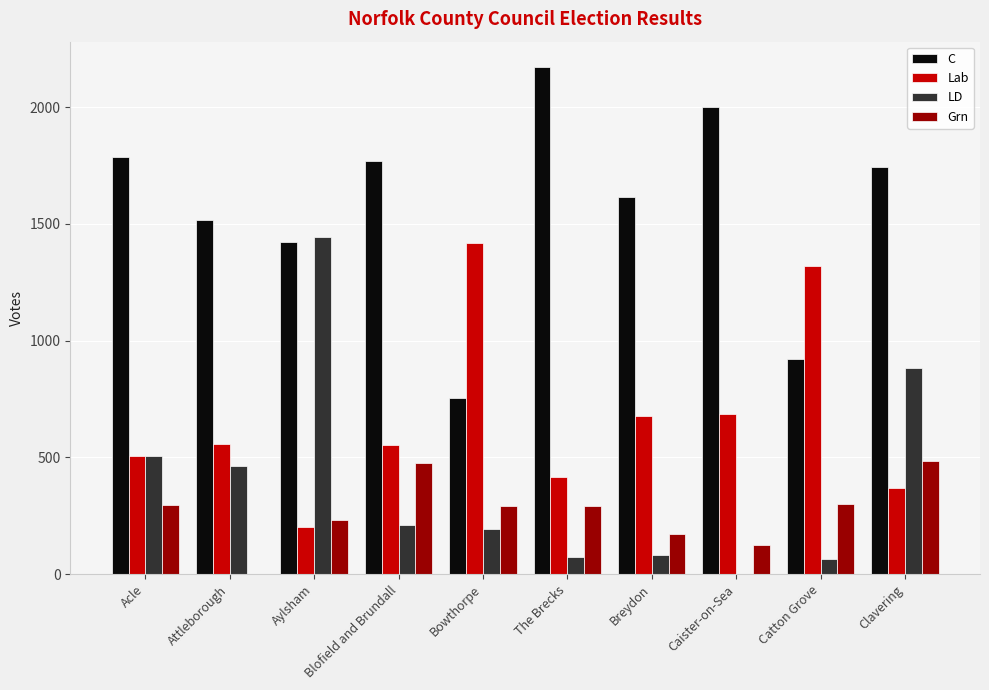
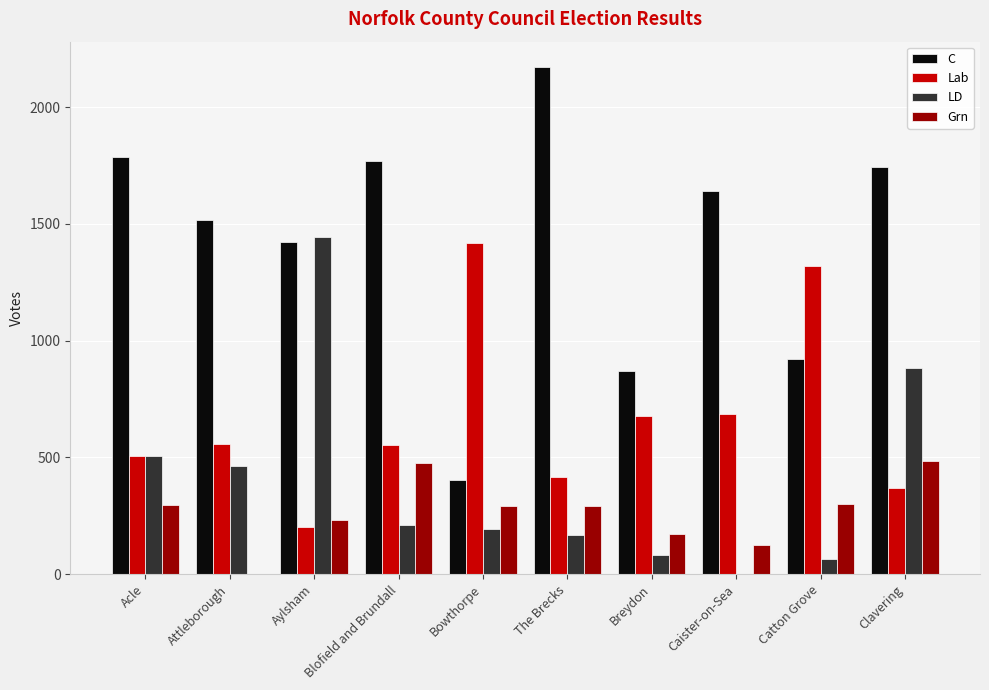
  {
    "C": {
      "Acle": 1790,
      "Attleborough": 1520,
      "Aylsham": 1420,
      "Blofield and Brundall": 1770,
-     "Bowthorpe": 760,
+     "Bowthorpe": 400,
      "The Brecks": 2170,
-     "Breydon": 1620,
-     "Caister-on-Sea": 2000,
+     "Breydon": 870,
+     "Caister-on-Sea": 1640,
      "Catton Grove": 920,
      "Clavering": 1740
    },
    "LD": {
      "Acle": 510,
      "Attleborough": 460,
      "Aylsham": 1440,
      "Blofield and Brundall": 210,
      "Bowthorpe": 190,
-     "The Brecks": 70,
+     "The Brecks": 170,
      "Breydon": 80,
      "Caister-on-Sea": 0,
      "Catton Grove": 60,
      "Clavering": 880
    }
  }
